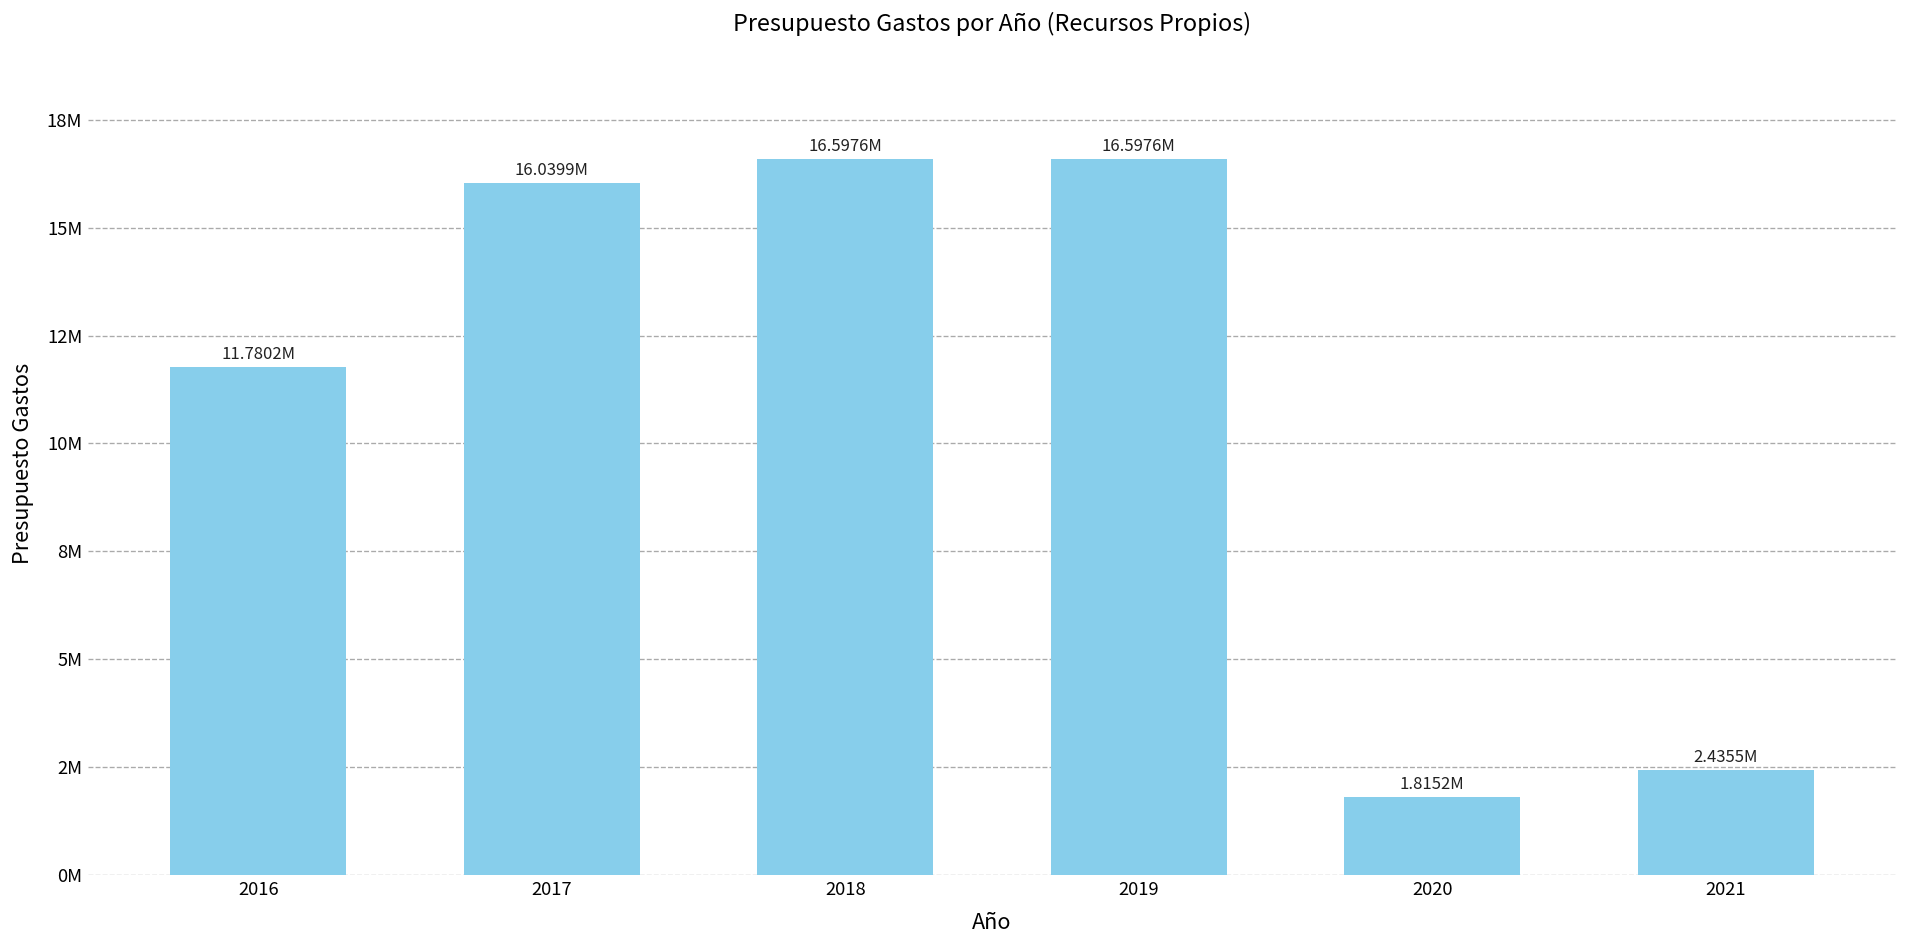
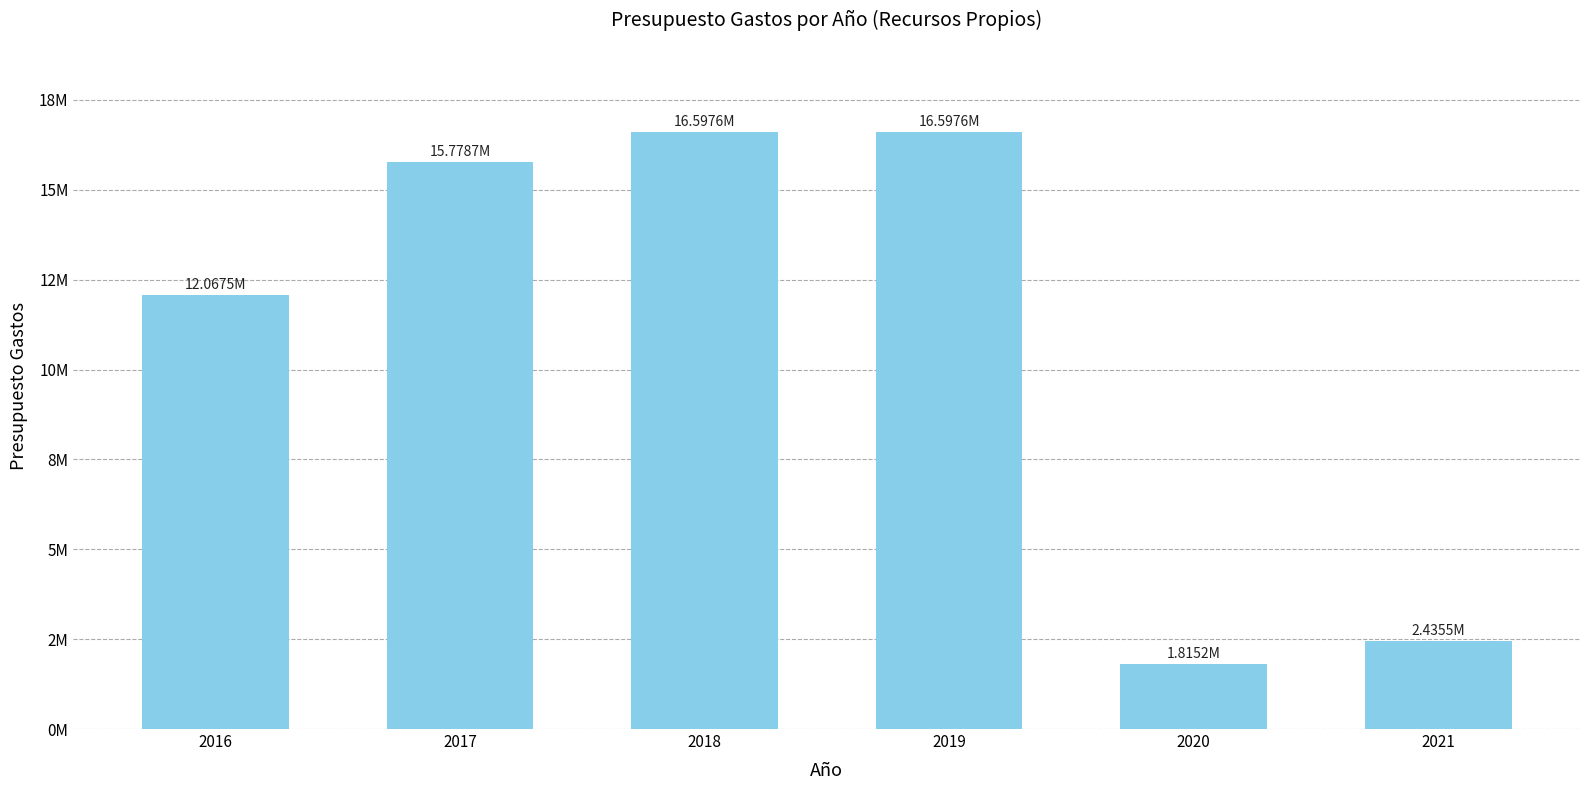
  {
-   "2016": "11.7802M",
-   "2017": "16.0399M",
+   "2016": "12.0675M",
+   "2017": "15.7787M",
    "2018": "16.5976M",
    "2019": "16.5976M",
    "2020": "1.8152M",
    "2021": "2.4355M"
  }
